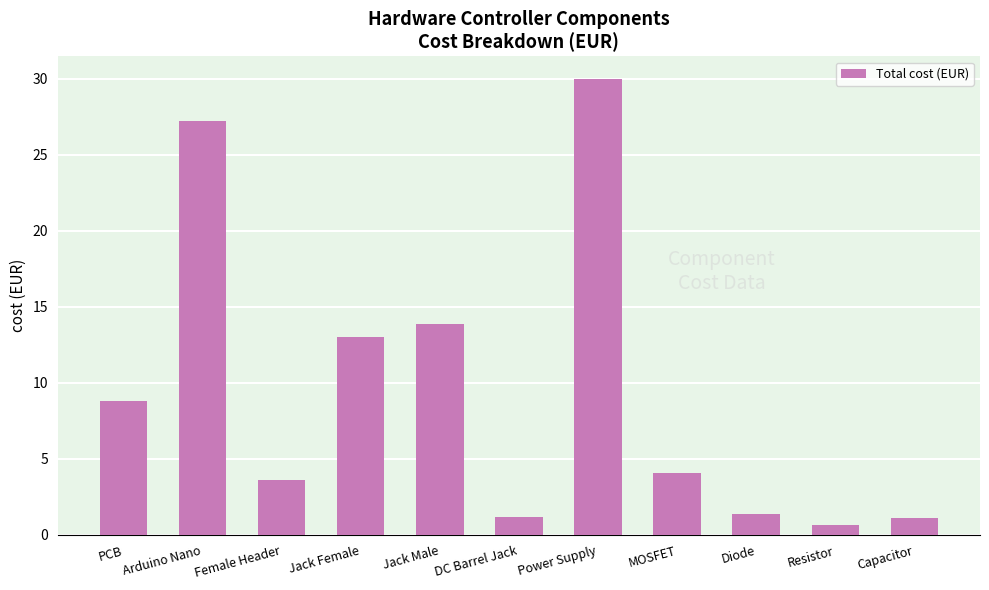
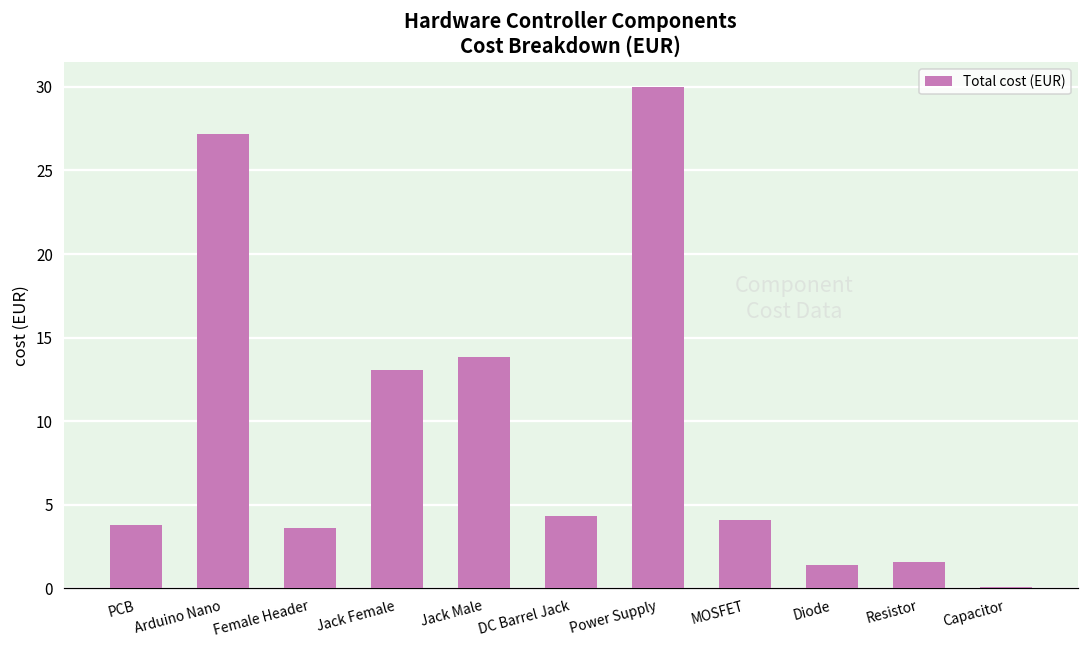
  {
-   "PCB": 8.8,
+   "PCB": 3.8,
    "Arduino Nano": 27.2,
    "Female Header": 3.6,
    "Jack Female": 13.0,
    "Jack Male": 13.9,
-   "DC Barrel Jack": 1.2,
+   "DC Barrel Jack": 4.3,
    "Power Supply": 30.0,
    "MOSFET": 4.1,
    "Diode": 1.4,
-   "Resistor": 0.7,
-   "Capacitor": 1.1
+   "Resistor": 1.6,
+   "Capacitor": 0.1
  }
